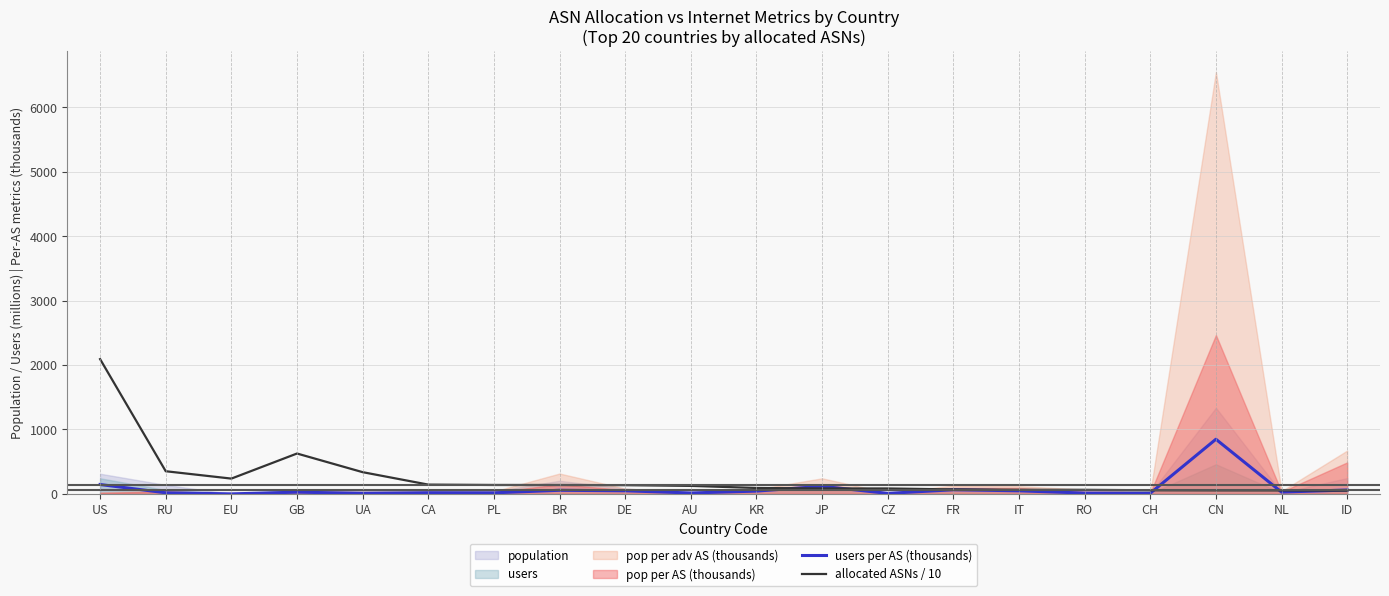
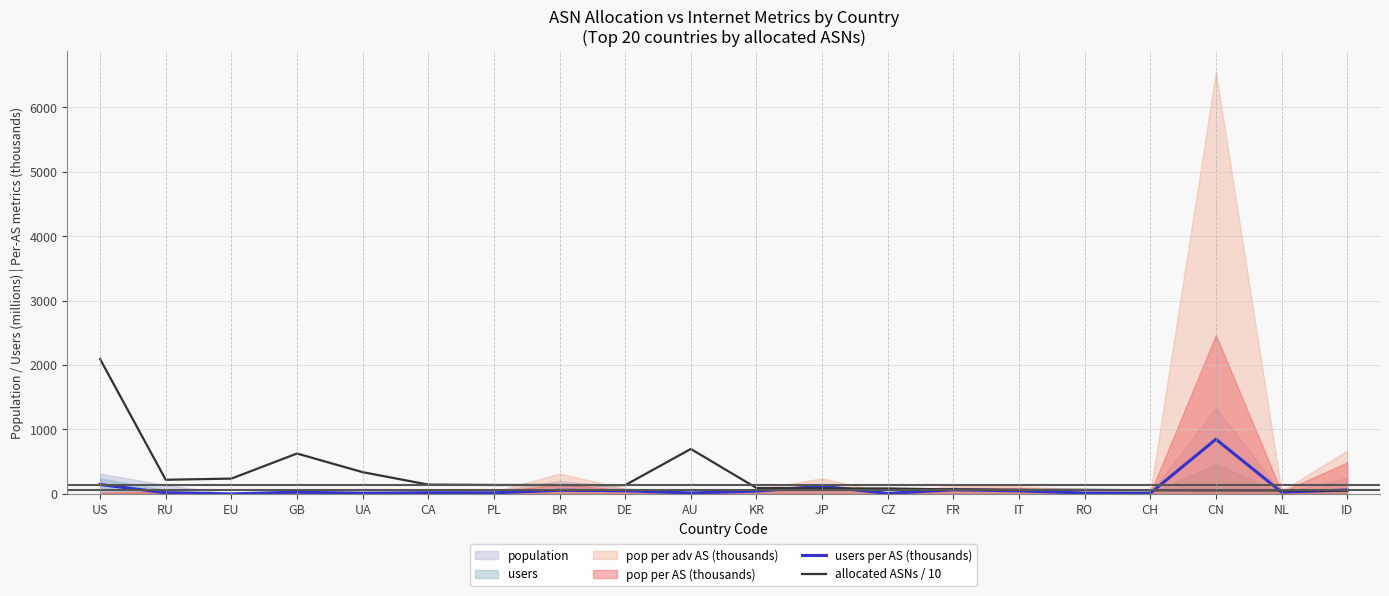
  {
    "users per AS (thousands)": {
      "US": 100,
      "CN": 800
    },
    "allocated ASNs / 10": {
      "US": 2100,
-     "RU": 400,
+     "RU": 200,
      "EU": 200,
      "GB": 600,
      "UA": 300,
      "CA": 100,
      "PL": 100,
      "DE": 100,
-     "AU": 100,
+     "AU": 700,
      "CZ": 100,
      "CN": 100
    },
    "pop per AS (thousands)": {
      "CN": 2500,
      "ID": 500
    }
  }
